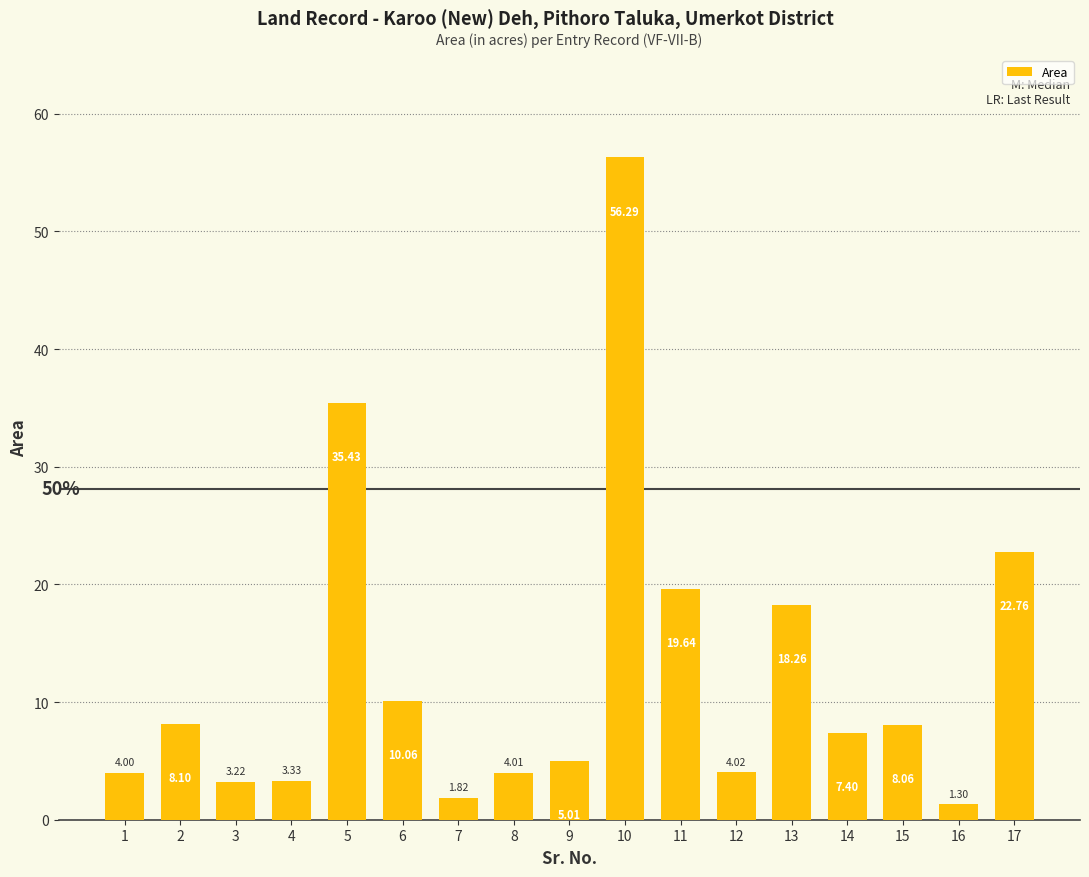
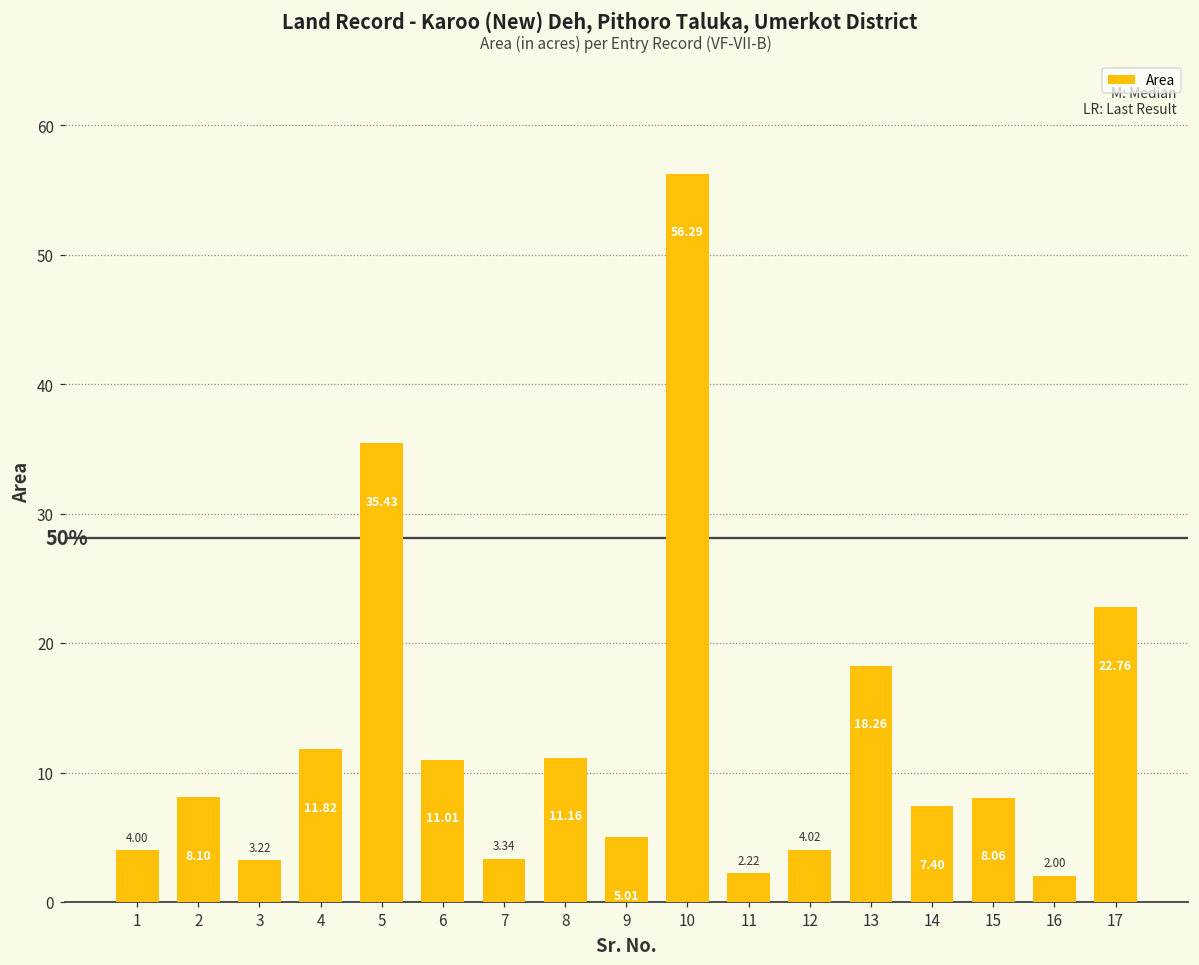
  {
    "1": 4.00,
    "2": 8.10,
    "3": 3.22,
-   "4": 3.33,
+   "4": 11.82,
    "5": 35.43,
-   "6": 10.06,
-   "7": 1.82,
-   "8": 4.01,
+   "6": 11.01,
+   "7": 3.34,
+   "8": 11.16,
    "9": 5.01,
    "10": 56.29,
-   "11": 19.64,
+   "11": 2.22,
    "12": 4.02,
    "13": 18.26,
    "14": 7.40,
    "15": 8.06,
-   "16": 1.30,
+   "16": 2.00,
    "17": 22.76
  }
